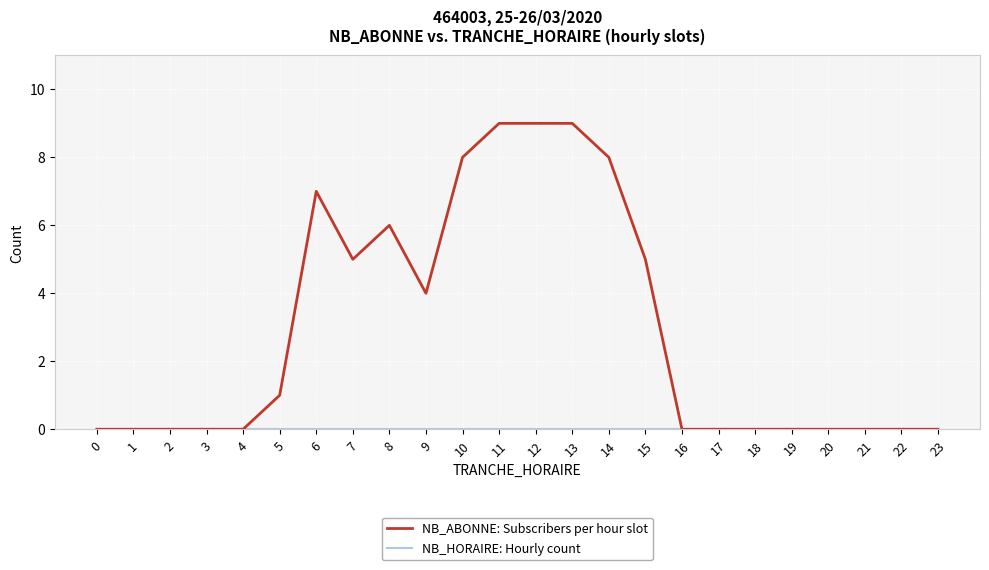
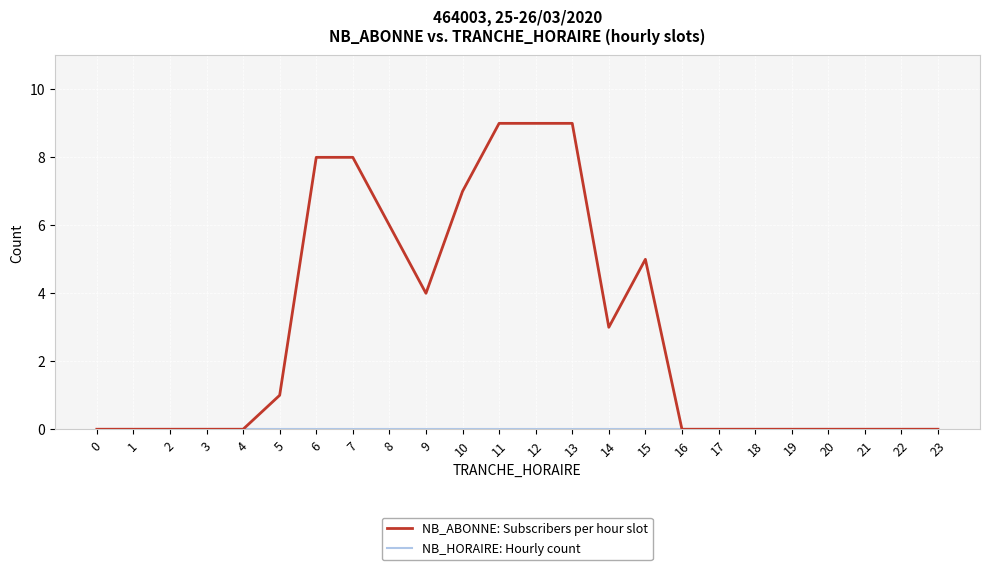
  {
    "NB_ABONNE: Subscribers per hour slot": {
      "5": 1,
-     "6": 7,
-     "7": 5,
+     "6": 8,
+     "7": 8,
      "8": 6,
      "9": 4,
-     "10": 8,
+     "10": 7,
      "11": 9,
      "12": 9,
      "13": 9,
-     "14": 8,
+     "14": 3,
      "15": 5
    },
    "NB_HORAIRE: Hourly count": {
      "5": 0,
      "6": 0,
      "7": 0,
      "8": 0,
      "9": 0,
      "10": 0,
      "11": 0,
      "12": 0,
      "13": 0,
      "14": 0,
      "15": 0
    }
  }
